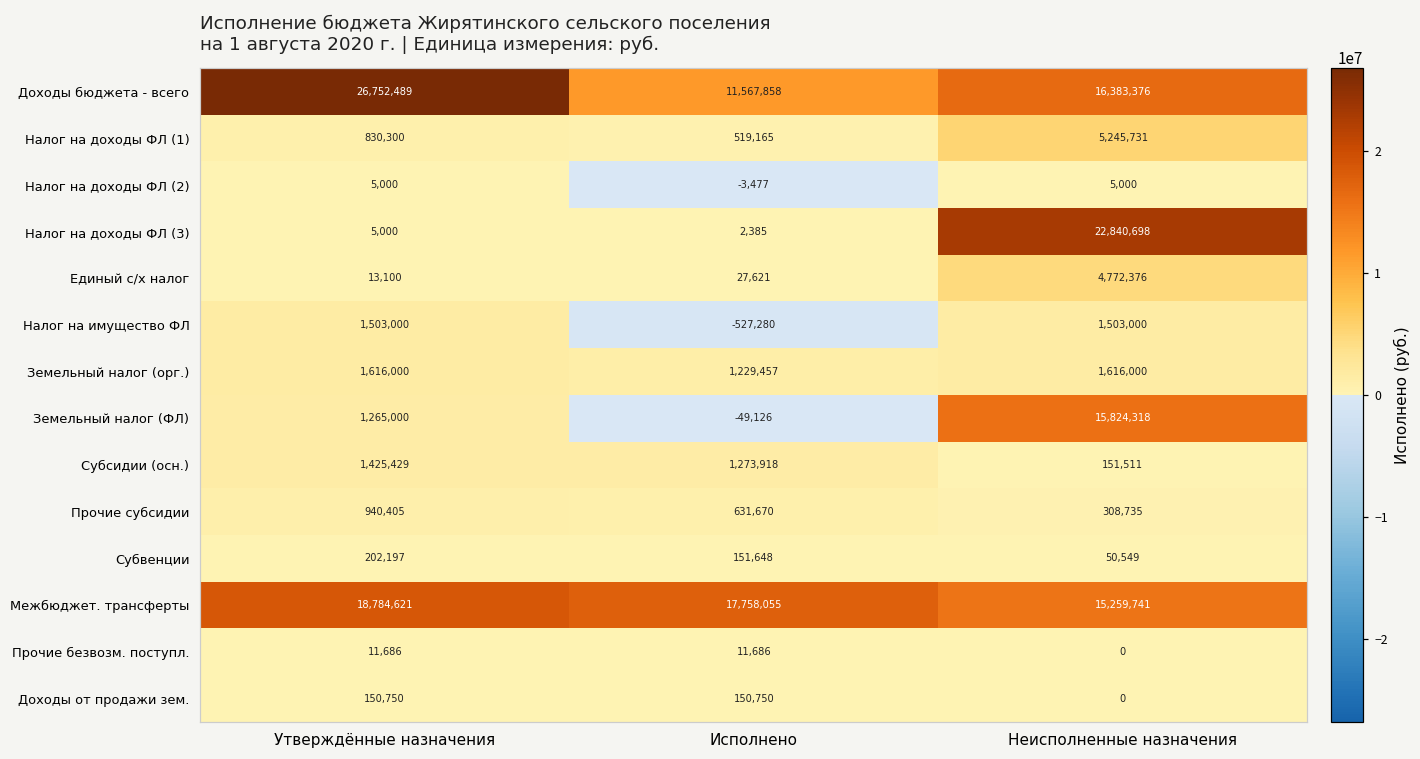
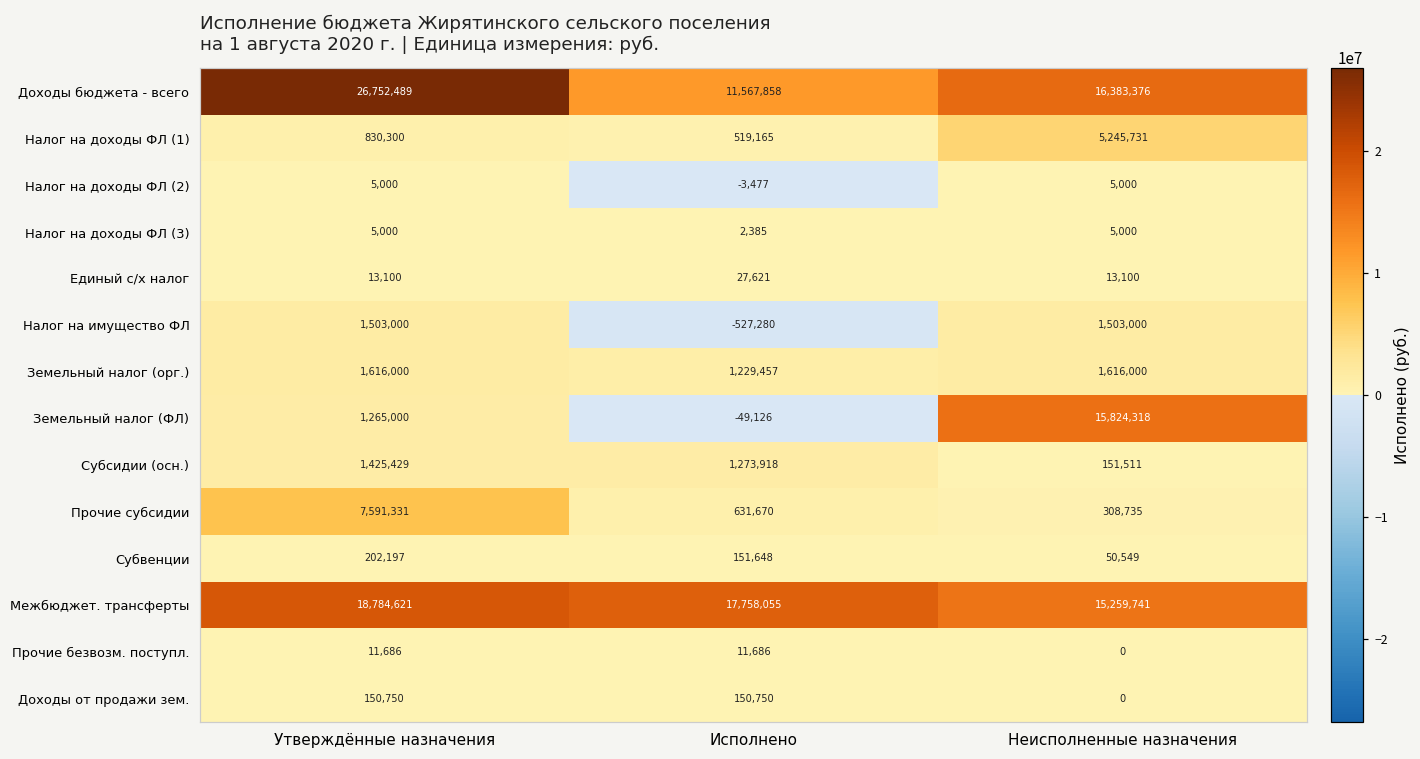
  {
    "Доходы бюджета - всего": {
      "Утверждённые назначения": "26,752,489",
      "Исполнено": "11,567,858",
      "Неисполненные назначения": "16,383,376"
    },
    "Налог на доходы ФЛ (1)": {
      "Утверждённые назначения": "830,300",
      "Исполнено": "519,165",
      "Неисполненные назначения": "5,245,731"
    },
    "Налог на доходы ФЛ (2)": {
      "Утверждённые назначения": "5,000",
      "Исполнено": "-3,477",
      "Неисполненные назначения": "5,000"
    },
    "Налог на доходы ФЛ (3)": {
      "Утверждённые назначения": "5,000",
      "Исполнено": "2,385",
-     "Неисполненные назначения": "22,840,698"
+     "Неисполненные назначения": "5,000"
    },
    "Единый с/х налог": {
      "Утверждённые назначения": "13,100",
      "Исполнено": "27,621",
-     "Неисполненные назначения": "4,772,376"
+     "Неисполненные назначения": "13,100"
    },
    "Налог на имущество ФЛ": {
      "Утверждённые назначения": "1,503,000",
      "Исполнено": "-527,280",
      "Неисполненные назначения": "1,503,000"
    },
    "Земельный налог (орг.)": {
      "Утверждённые назначения": "1,616,000",
      "Исполнено": "1,229,457",
      "Неисполненные назначения": "1,616,000"
    },
    "Земельный налог (ФЛ)": {
      "Утверждённые назначения": "1,265,000",
      "Исполнено": "-49,126",
      "Неисполненные назначения": "15,824,318"
    },
    "Субсидии (осн.)": {
      "Утверждённые назначения": "1,425,429",
      "Исполнено": "1,273,918",
      "Неисполненные назначения": "151,511"
    },
    "Прочие субсидии": {
-     "Утверждённые назначения": "940,405",
+     "Утверждённые назначения": "7,591,331",
      "Исполнено": "631,670",
      "Неисполненные назначения": "308,735"
    },
    "Субвенции": {
      "Утверждённые назначения": "202,197",
      "Исполнено": "151,648",
      "Неисполненные назначения": "50,549"
    },
    "Межбюджет. трансферты": {
      "Утверждённые назначения": "18,784,621",
      "Исполнено": "17,758,055",
      "Неисполненные назначения": "15,259,741"
    },
    "Прочие безвозм. поступл.": {
      "Утверждённые назначения": "11,686",
      "Исполнено": "11,686",
      "Неисполненные назначения": "0"
    },
    "Доходы от продажи зем.": {
      "Утверждённые назначения": "150,750",
      "Исполнено": "150,750",
      "Неисполненные назначения": "0"
    }
  }
